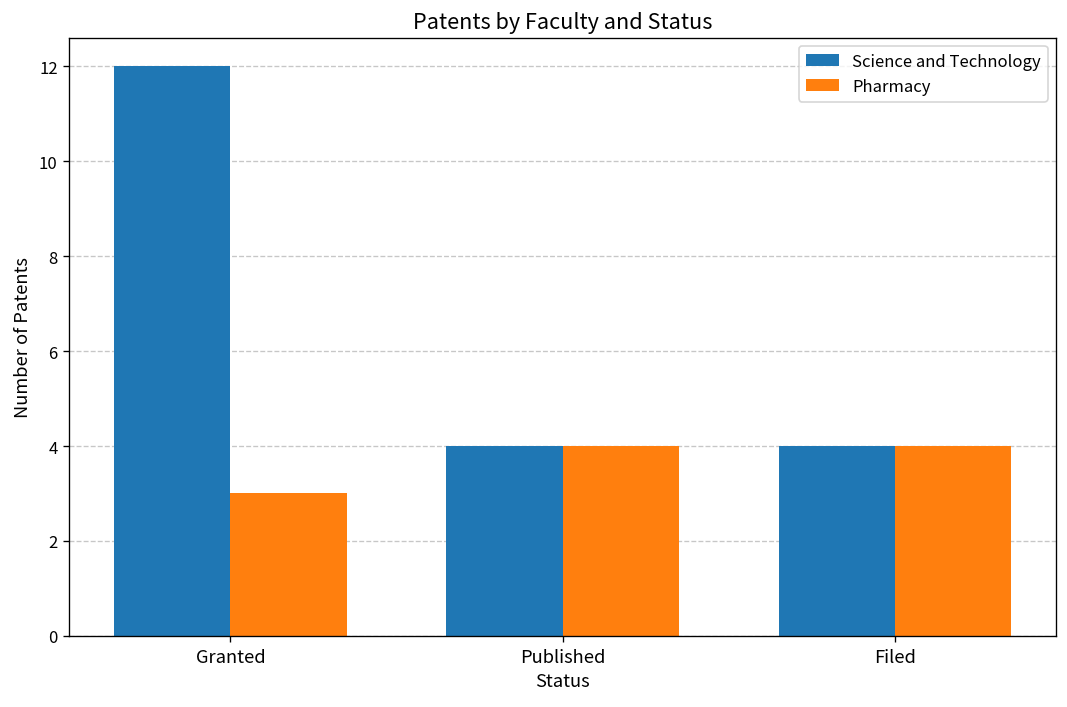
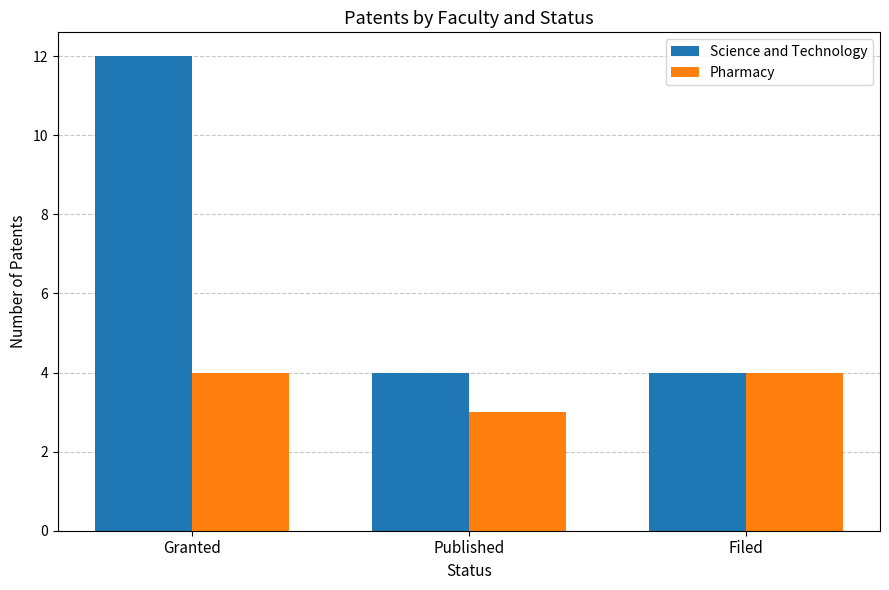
  {
    "Science and Technology": {
      "Granted": 12,
      "Published": 4,
      "Filed": 4
    },
    "Pharmacy": {
-     "Granted": 3,
-     "Published": 4,
+     "Granted": 4,
+     "Published": 3,
      "Filed": 4
    }
  }
